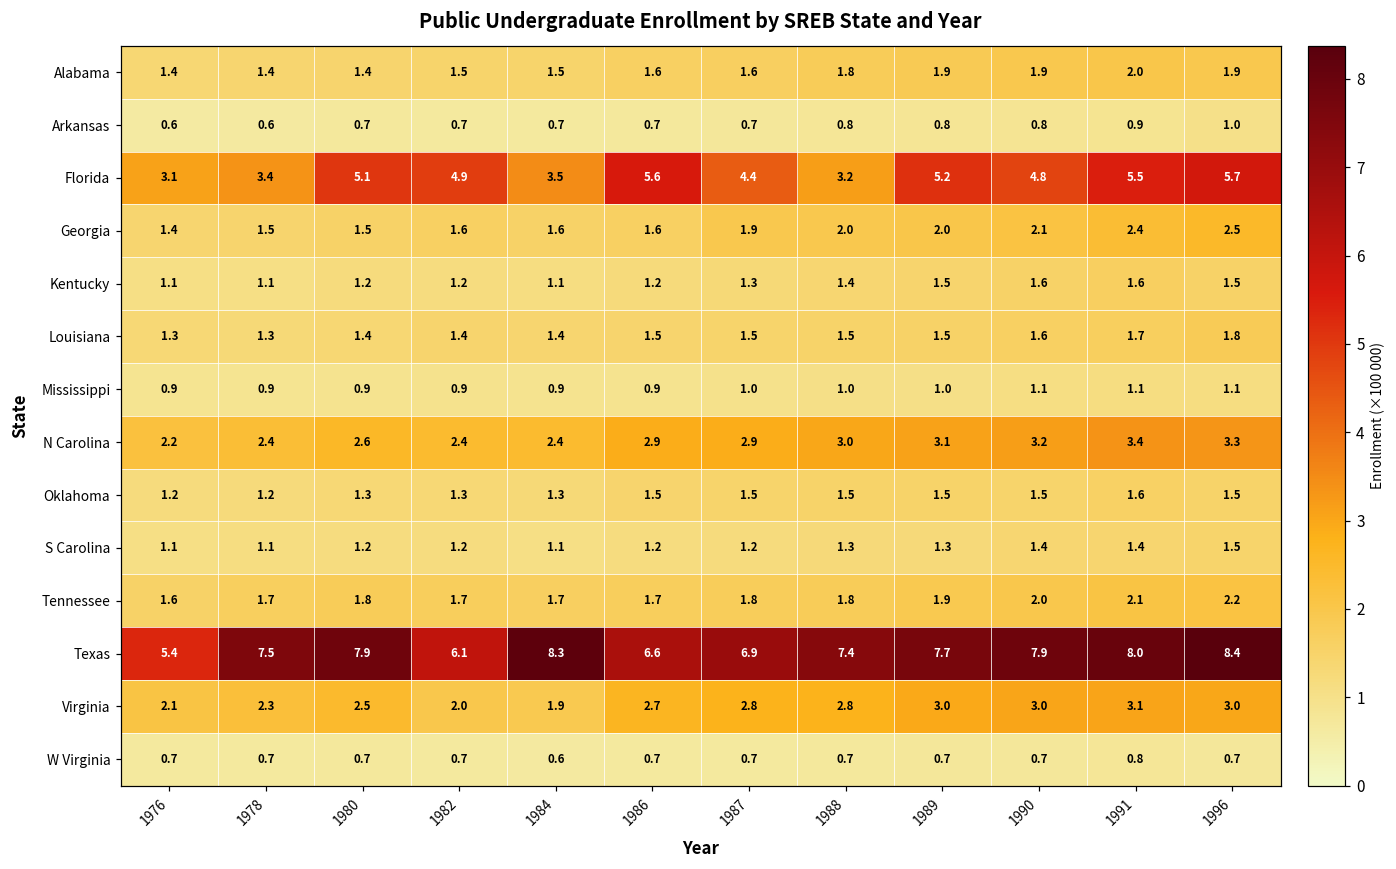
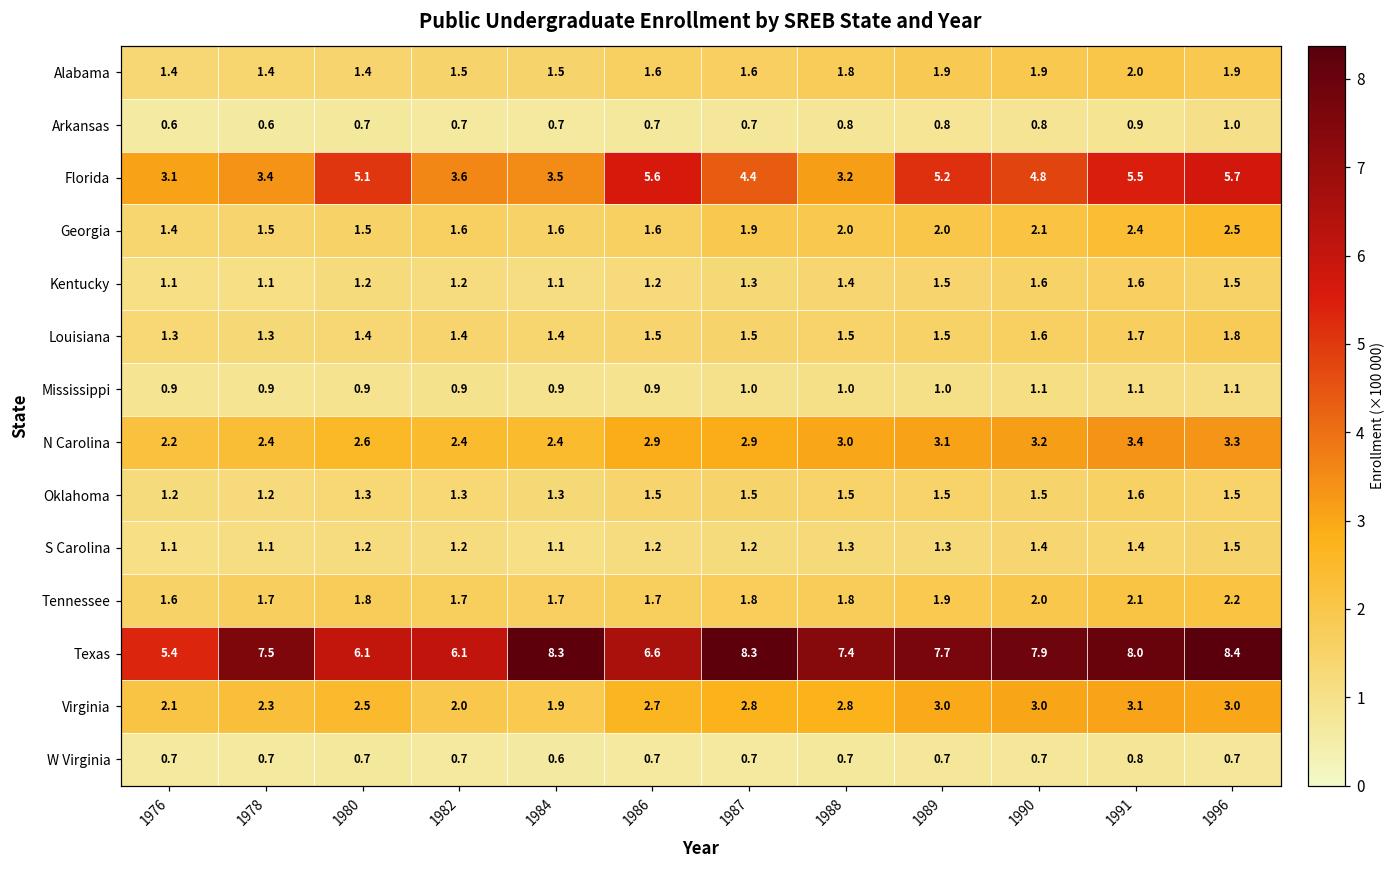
  {
    "Alabama": {
      "1976": 1.4,
      "1978": 1.4,
      "1980": 1.4,
      "1982": 1.5,
      "1984": 1.5,
      "1986": 1.6,
      "1987": 1.6,
      "1988": 1.8,
      "1989": 1.9,
      "1990": 1.9,
      "1991": 2.0,
      "1996": 1.9
    },
    "Arkansas": {
      "1976": 0.6,
      "1978": 0.6,
      "1980": 0.7,
      "1982": 0.7,
      "1984": 0.7,
      "1986": 0.7,
      "1987": 0.7,
      "1988": 0.8,
      "1989": 0.8,
      "1990": 0.8,
      "1991": 0.9,
      "1996": 1.0
    },
    "Florida": {
      "1976": 3.1,
      "1978": 3.4,
      "1980": 5.1,
-     "1982": 4.9,
+     "1982": 3.6,
      "1984": 3.5,
      "1986": 5.6,
      "1987": 4.4,
      "1988": 3.2,
      "1989": 5.2,
      "1990": 4.8,
      "1991": 5.5,
      "1996": 5.7
    },
    "Georgia": {
      "1976": 1.4,
      "1978": 1.5,
      "1980": 1.5,
      "1982": 1.6,
      "1984": 1.6,
      "1986": 1.6,
      "1987": 1.9,
      "1988": 2.0,
      "1989": 2.0,
      "1990": 2.1,
      "1991": 2.4,
      "1996": 2.5
    },
    "Kentucky": {
      "1976": 1.1,
      "1978": 1.1,
      "1980": 1.2,
      "1982": 1.2,
      "1984": 1.1,
      "1986": 1.2,
      "1987": 1.3,
      "1988": 1.4,
      "1989": 1.5,
      "1990": 1.6,
      "1991": 1.6,
      "1996": 1.5
    },
    "Louisiana": {
      "1976": 1.3,
      "1978": 1.3,
      "1980": 1.4,
      "1982": 1.4,
      "1984": 1.4,
      "1986": 1.5,
      "1987": 1.5,
      "1988": 1.5,
      "1989": 1.5,
      "1990": 1.6,
      "1991": 1.7,
      "1996": 1.8
    },
    "Mississippi": {
      "1976": 0.9,
      "1978": 0.9,
      "1980": 0.9,
      "1982": 0.9,
      "1984": 0.9,
      "1986": 0.9,
      "1987": 1.0,
      "1988": 1.0,
      "1989": 1.0,
      "1990": 1.1,
      "1991": 1.1,
      "1996": 1.1
    },
    "N Carolina": {
      "1976": 2.2,
      "1978": 2.4,
      "1980": 2.6,
      "1982": 2.4,
      "1984": 2.4,
      "1986": 2.9,
      "1987": 2.9,
      "1988": 3.0,
      "1989": 3.1,
      "1990": 3.2,
      "1991": 3.4,
      "1996": 3.3
    },
    "Oklahoma": {
      "1976": 1.2,
      "1978": 1.2,
      "1980": 1.3,
      "1982": 1.3,
      "1984": 1.3,
      "1986": 1.5,
      "1987": 1.5,
      "1988": 1.5,
      "1989": 1.5,
      "1990": 1.5,
      "1991": 1.6,
      "1996": 1.5
    },
    "S Carolina": {
      "1976": 1.1,
      "1978": 1.1,
      "1980": 1.2,
      "1982": 1.2,
      "1984": 1.1,
      "1986": 1.2,
      "1987": 1.2,
      "1988": 1.3,
      "1989": 1.3,
      "1990": 1.4,
      "1991": 1.4,
      "1996": 1.5
    },
    "Tennessee": {
      "1976": 1.6,
      "1978": 1.7,
      "1980": 1.8,
      "1982": 1.7,
      "1984": 1.7,
      "1986": 1.7,
      "1987": 1.8,
      "1988": 1.8,
      "1989": 1.9,
      "1990": 2.0,
      "1991": 2.1,
      "1996": 2.2
    },
    "Texas": {
      "1976": 5.4,
      "1978": 7.5,
-     "1980": 7.9,
+     "1980": 6.1,
      "1982": 6.1,
      "1984": 8.3,
      "1986": 6.6,
-     "1987": 6.9,
+     "1987": 8.3,
      "1988": 7.4,
      "1989": 7.7,
      "1990": 7.9,
      "1991": 8.0,
      "1996": 8.4
    },
    "Virginia": {
      "1976": 2.1,
      "1978": 2.3,
      "1980": 2.5,
      "1982": 2.0,
      "1984": 1.9,
      "1986": 2.7,
      "1987": 2.8,
      "1988": 2.8,
      "1989": 3.0,
      "1990": 3.0,
      "1991": 3.1,
      "1996": 3.0
    },
    "W Virginia": {
      "1976": 0.7,
      "1978": 0.7,
      "1980": 0.7,
      "1982": 0.7,
      "1984": 0.6,
      "1986": 0.7,
      "1987": 0.7,
      "1988": 0.7,
      "1989": 0.7,
      "1990": 0.7,
      "1991": 0.8,
      "1996": 0.7
    }
  }
